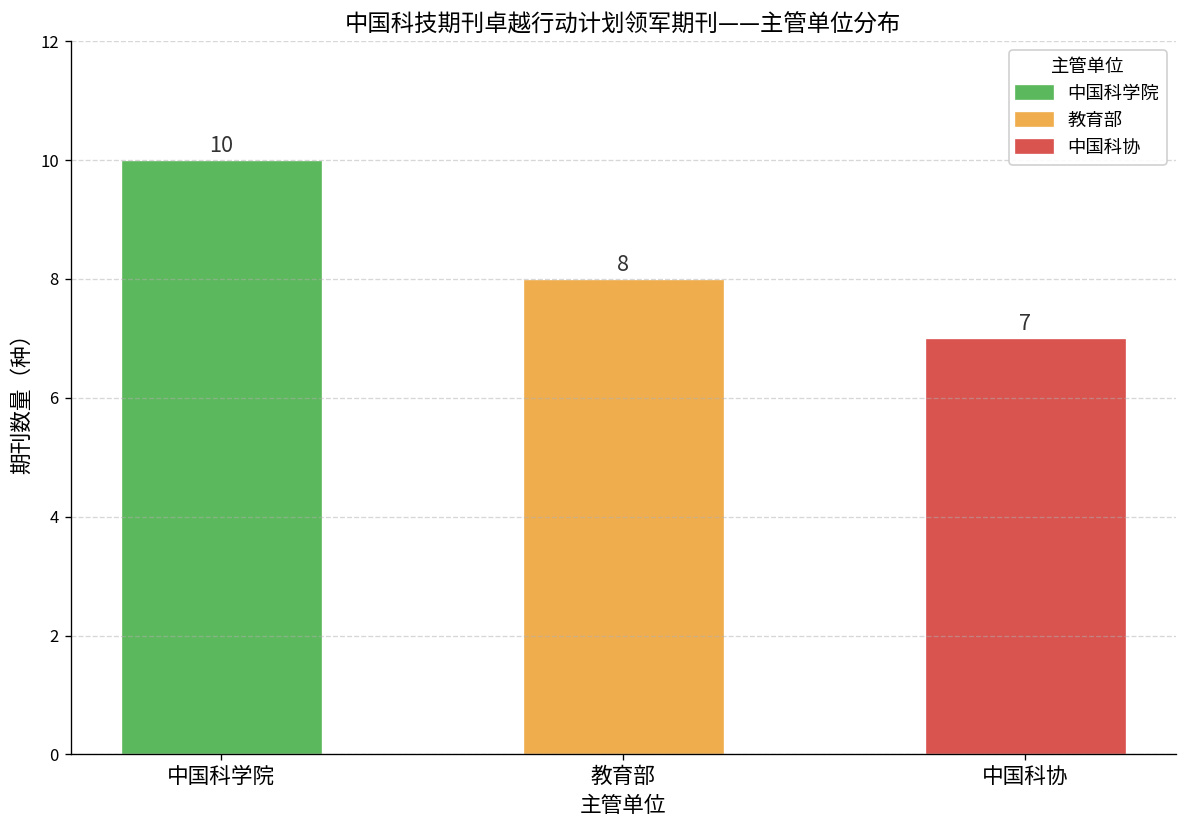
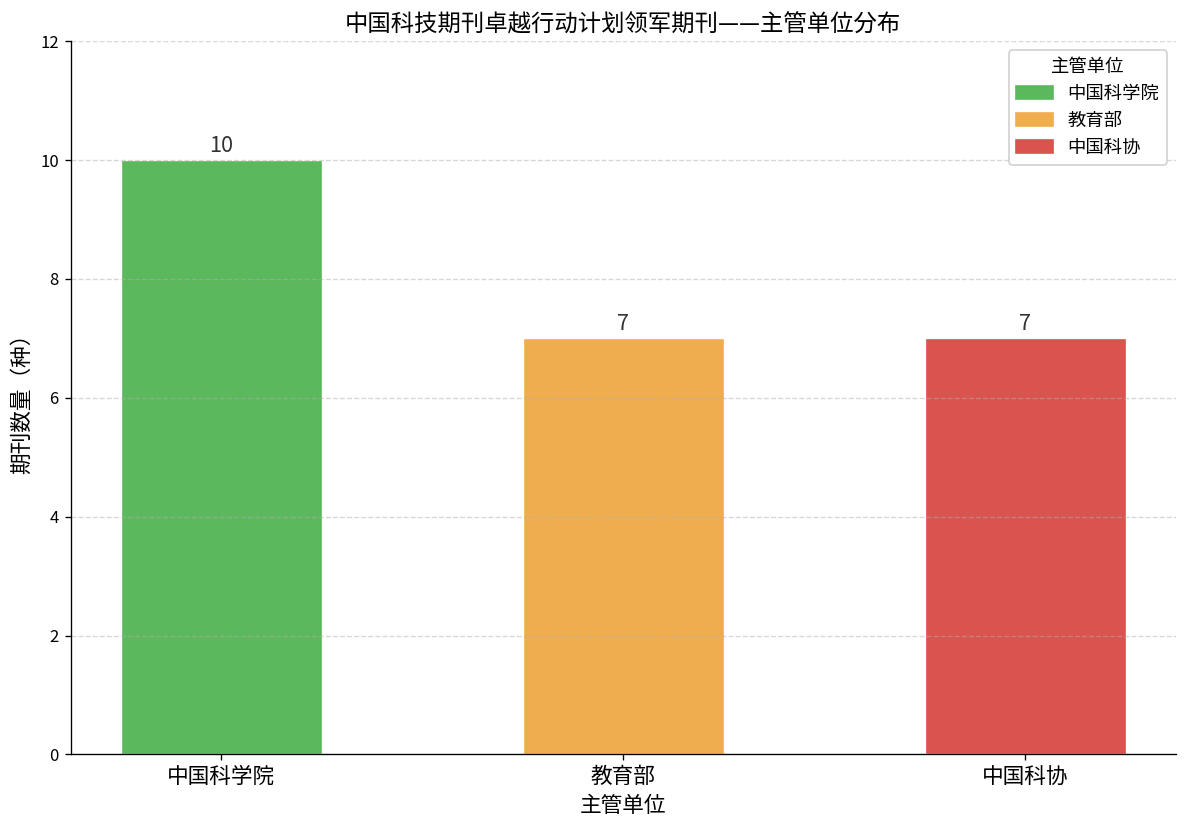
  {
    "中国科学院": 10,
-   "教育部": 8,
+   "教育部": 7,
    "中国科协": 7
  }
